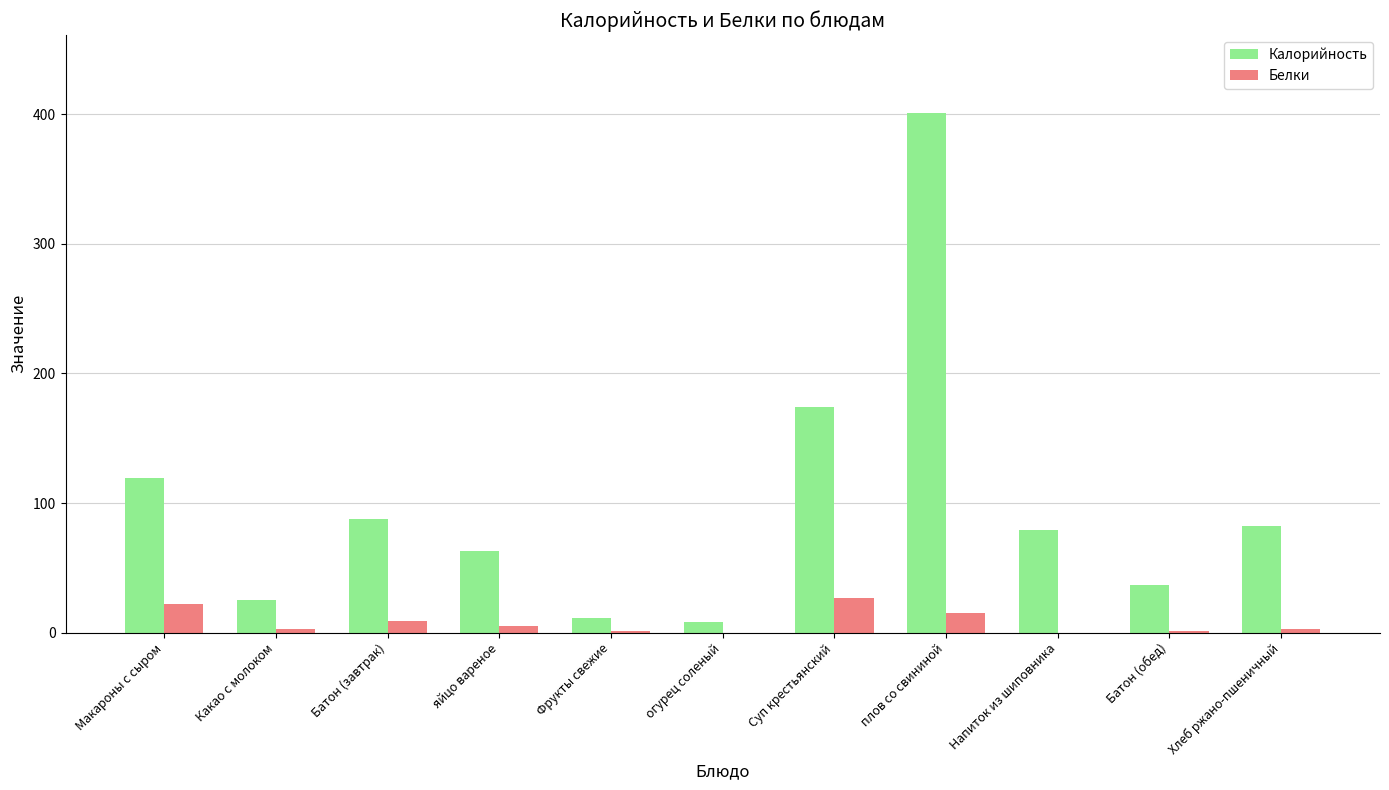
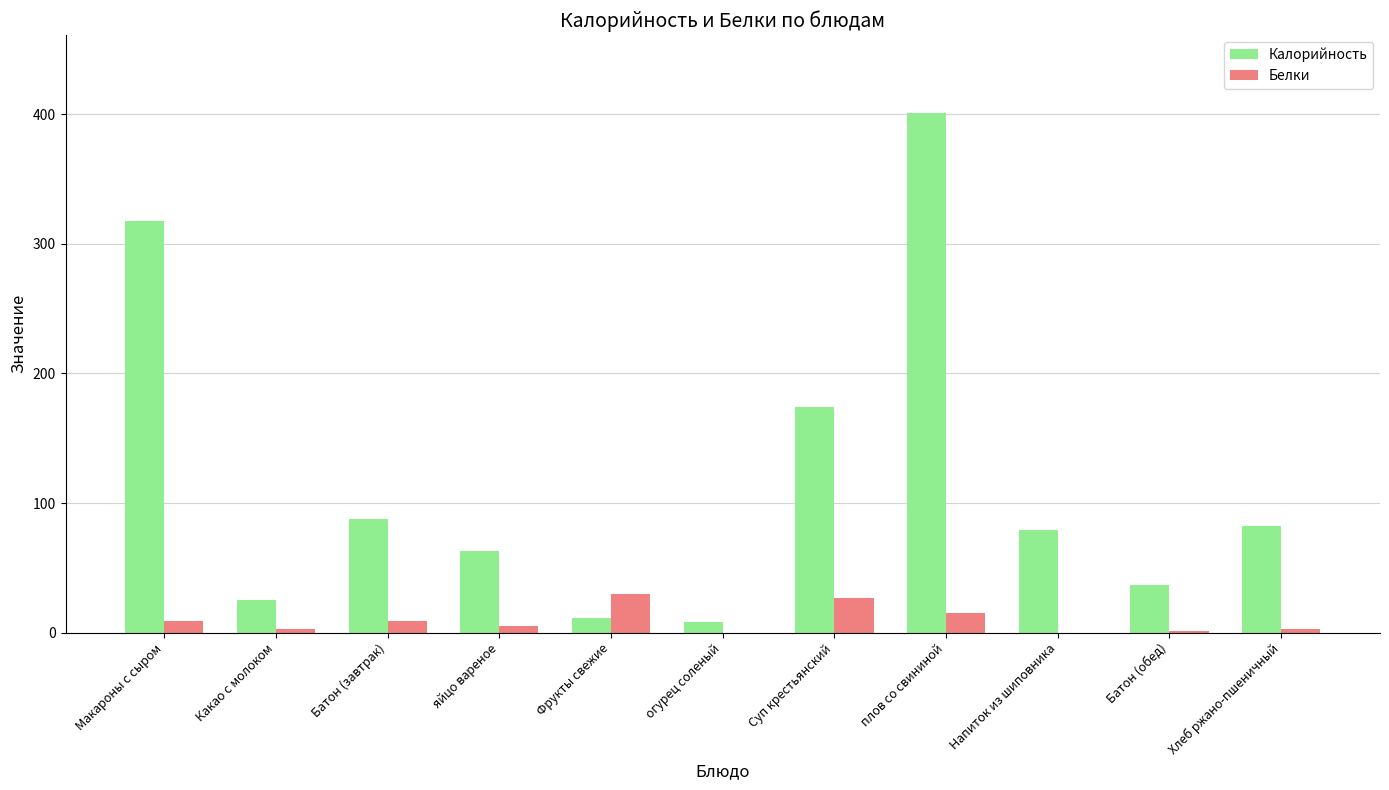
  {
    "Калорийность": {
-     "Макароны с сыром": 119,
+     "Макароны с сыром": 318,
      "Какао с молоком": 25,
      "Батон (завтрак)": 88,
      "яйцо вареное": 63,
      "Фрукты свежие": 11,
      "огурец соленый": 8,
      "Суп крестьянский": 174,
      "плов со свининой": 401,
      "Напиток из шиповника": 79,
      "Батон (обед)": 37,
      "Хлеб ржано-пшеничный": 82
    },
    "Белки": {
-     "Макароны с сыром": 22,
+     "Макароны с сыром": 9,
      "Какао с молоком": 3,
      "Батон (завтрак)": 9,
      "яйцо вареное": 5,
-     "Фрукты свежие": 1,
+     "Фрукты свежие": 30,
      "огурец соленый": 0,
      "Суп крестьянский": 27,
      "плов со свининой": 15,
      "Напиток из шиповника": 0,
      "Хлеб ржано-пшеничный": 3
    }
  }
